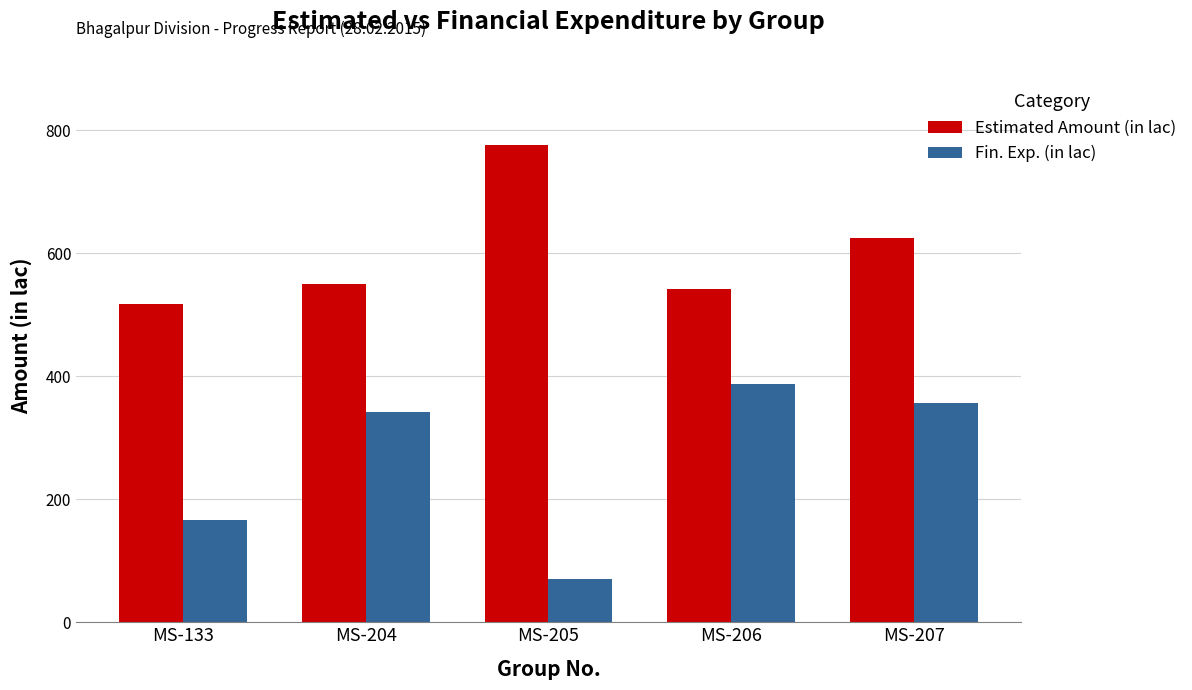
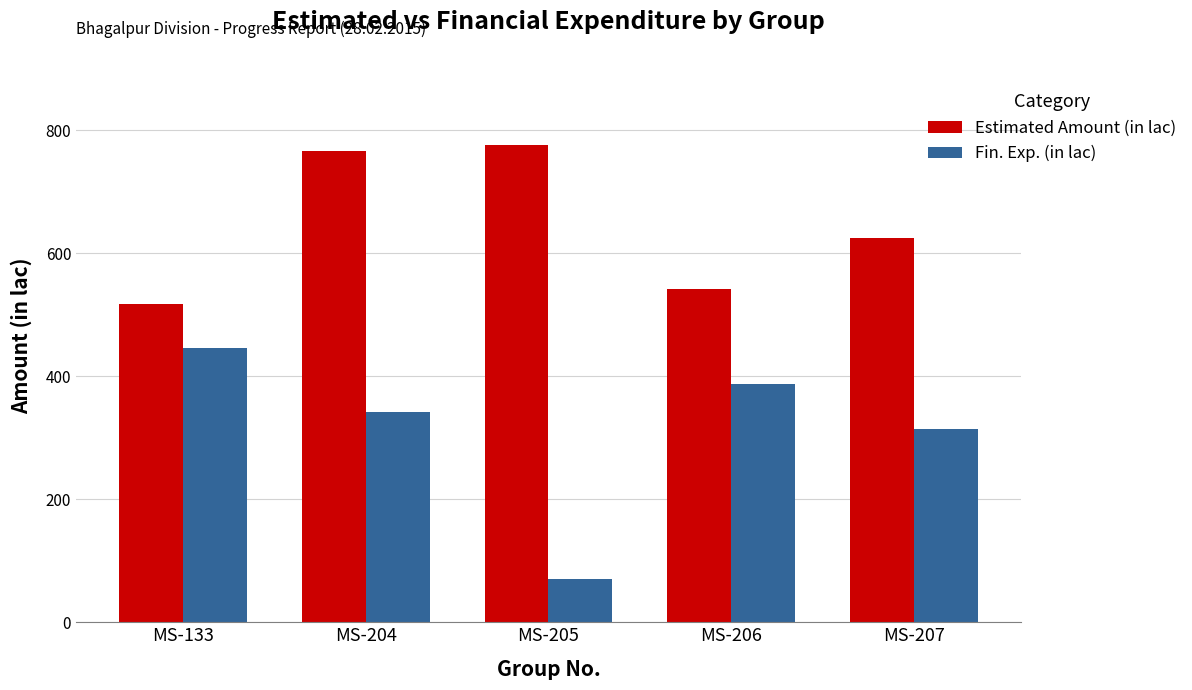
  {
    "Estimated Amount (in lac)": {
      "MS-133": 520,
-     "MS-204": 550,
+     "MS-204": 770,
      "MS-205": 780,
      "MS-206": 540,
      "MS-207": 630
    },
    "Fin. Exp. (in lac)": {
-     "MS-133": 170,
+     "MS-133": 450,
      "MS-204": 340,
      "MS-205": 70,
      "MS-206": 390,
-     "MS-207": 360
+     "MS-207": 310
    }
  }
